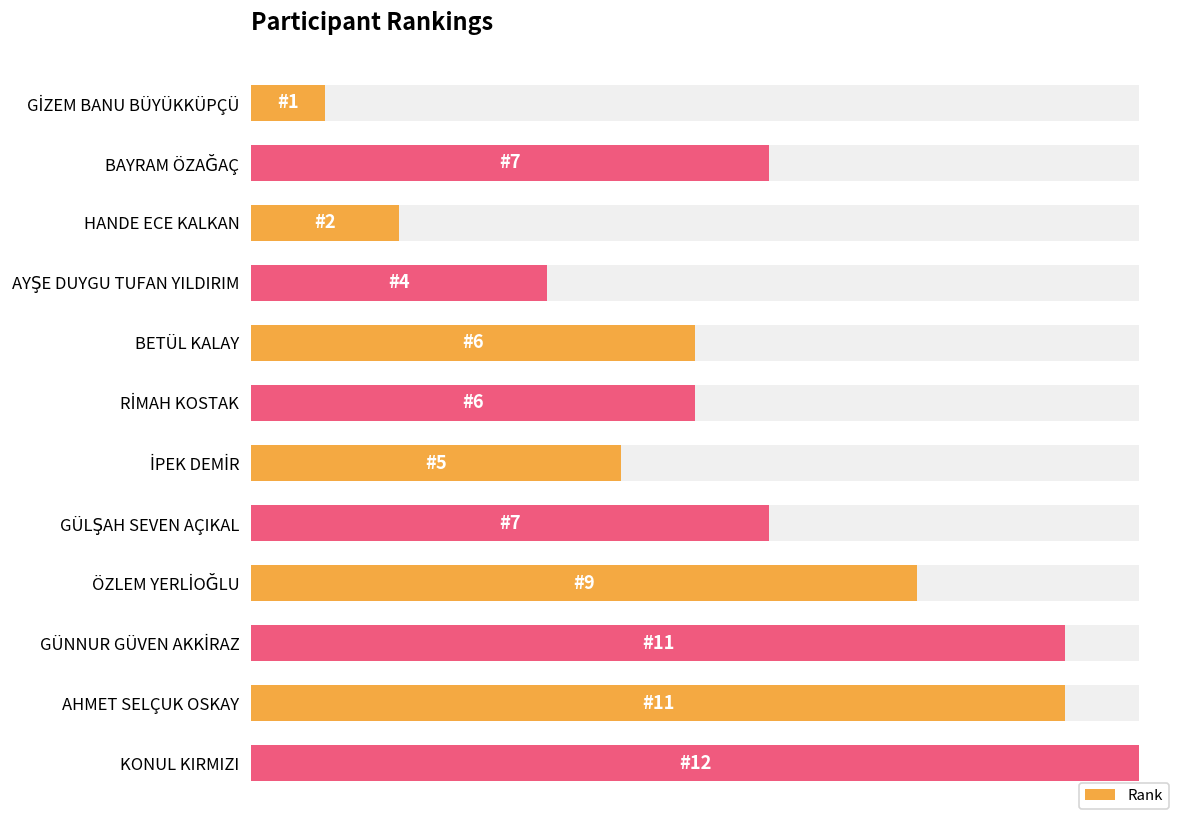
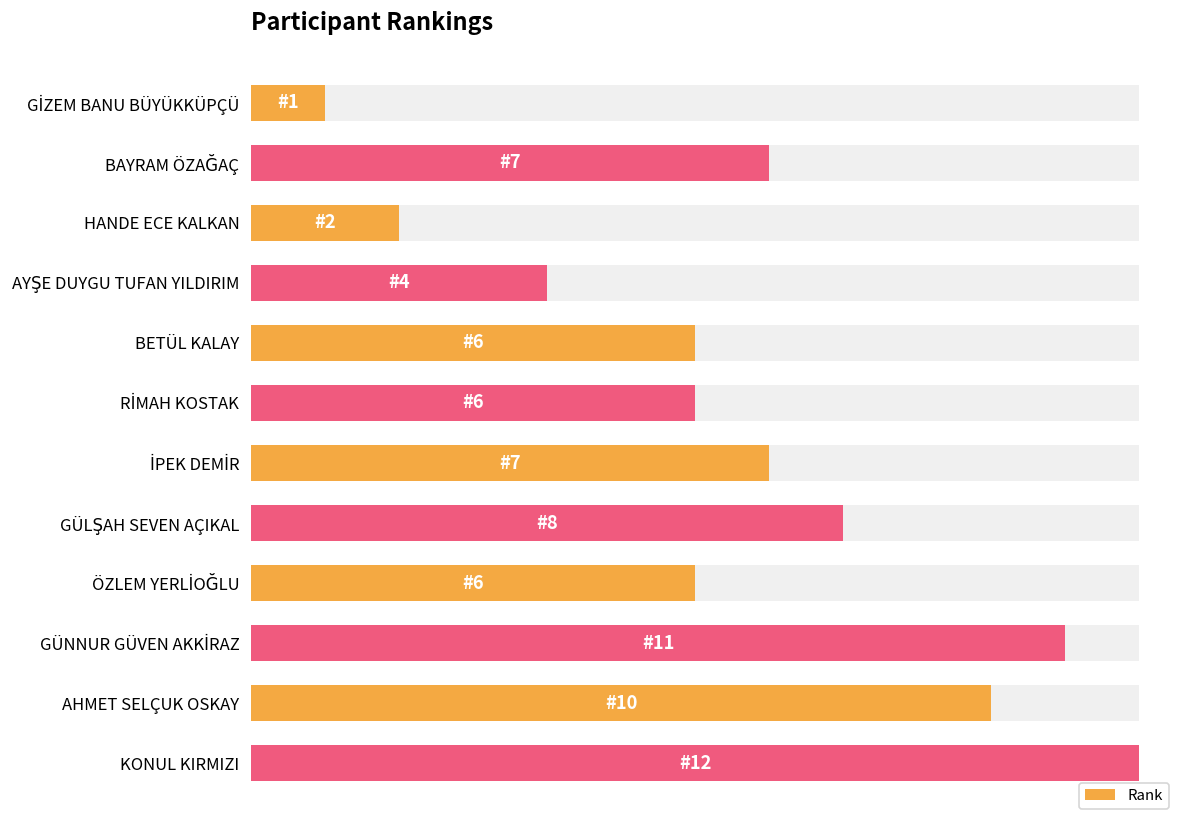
  {
    "Rank": {
-     "İPEK DEMİR": 5,
-     "GÜLŞAH SEVEN AÇIKAL": 7,
-     "ÖZLEM YERLİOĞLU": 9,
-     "AHMET SELÇUK OSKAY": 11,
+     "İPEK DEMİR": 7,
+     "GÜLŞAH SEVEN AÇIKAL": 8,
+     "ÖZLEM YERLİOĞLU": 6,
+     "AHMET SELÇUK OSKAY": 10,
      "KONUL KIRMIZI": 12
    }
  }
